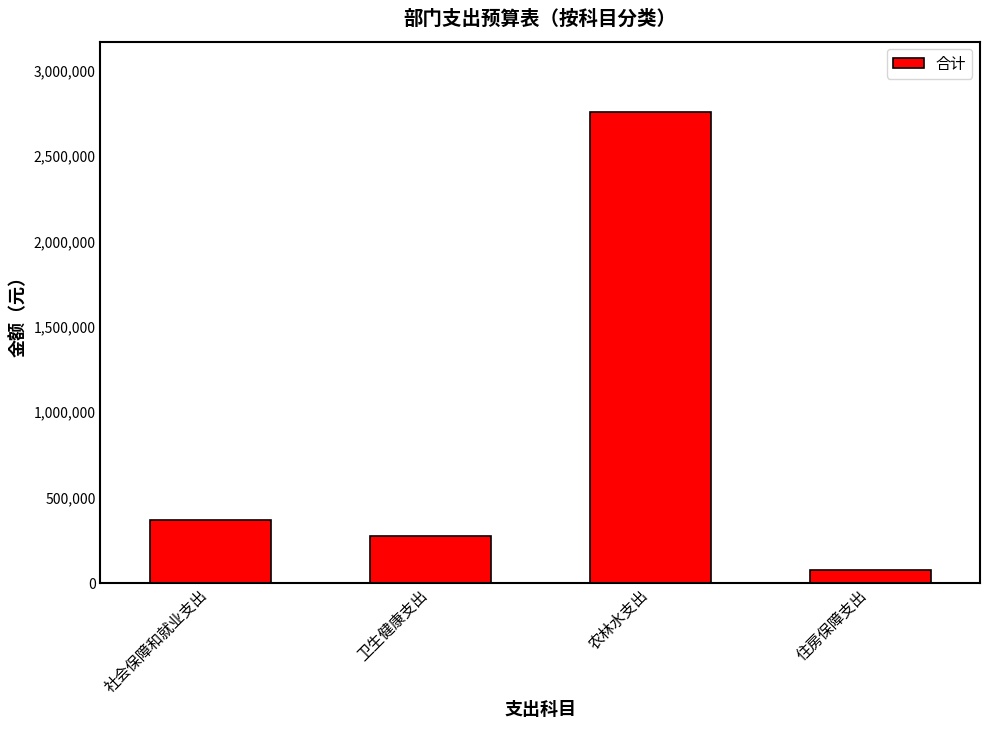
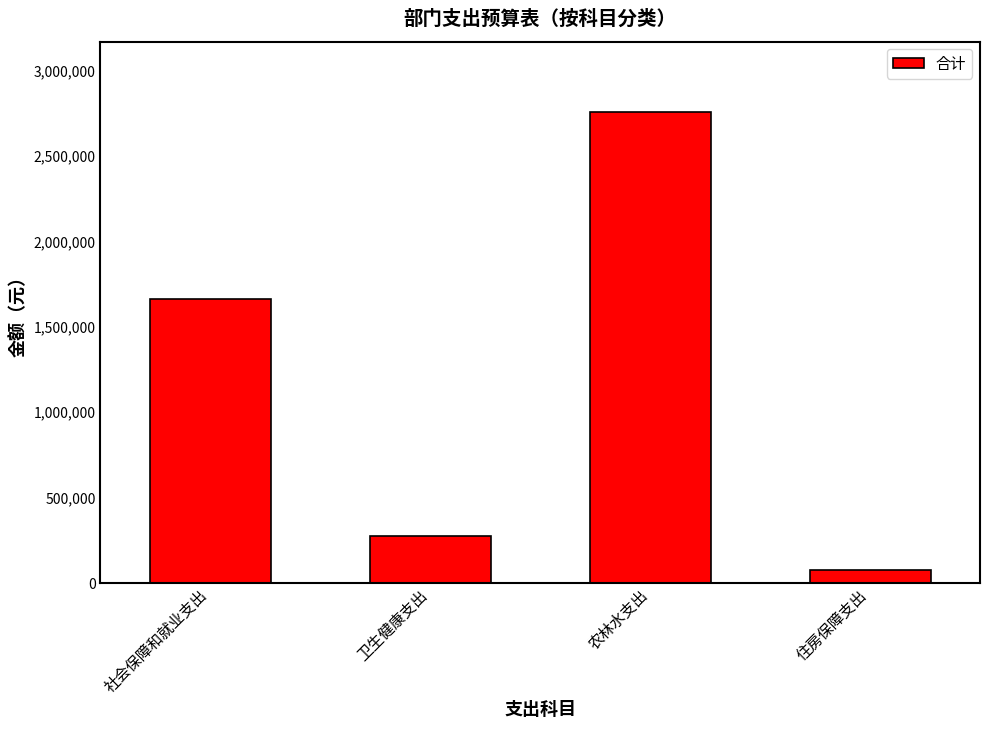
  {
-   "社会保障和就业支出": "370,000",
+   "社会保障和就业支出": "1,660,000",
    "卫生健康支出": "270,000",
    "农林水支出": "2,760,000",
    "住房保障支出": "80,000"
  }
